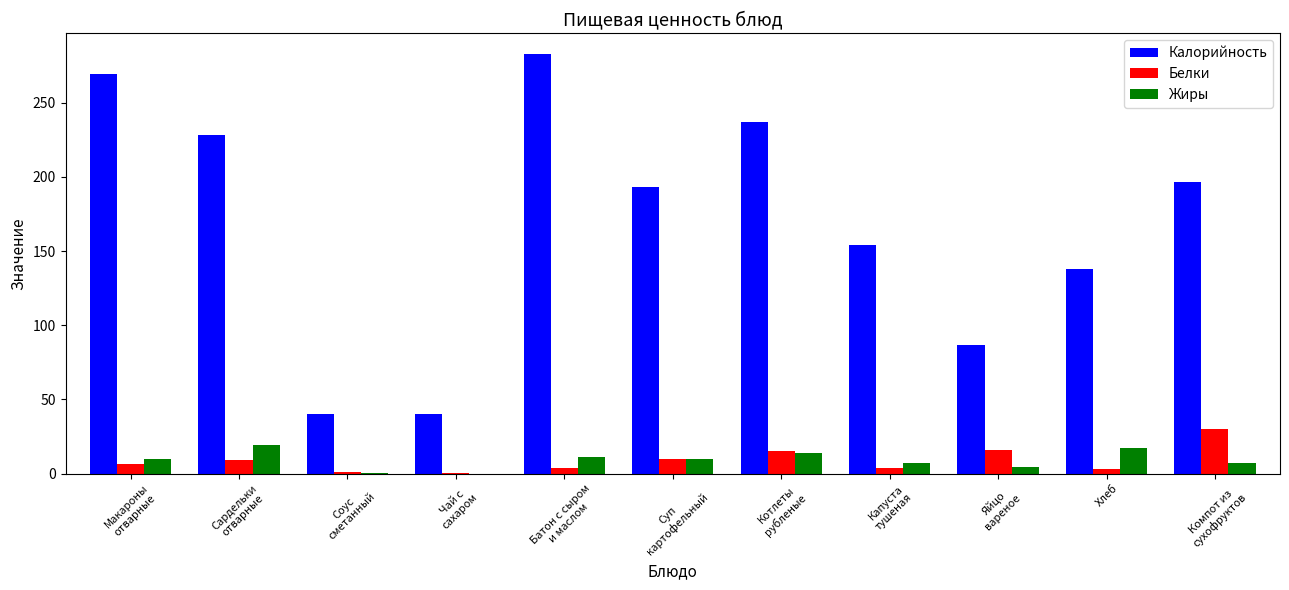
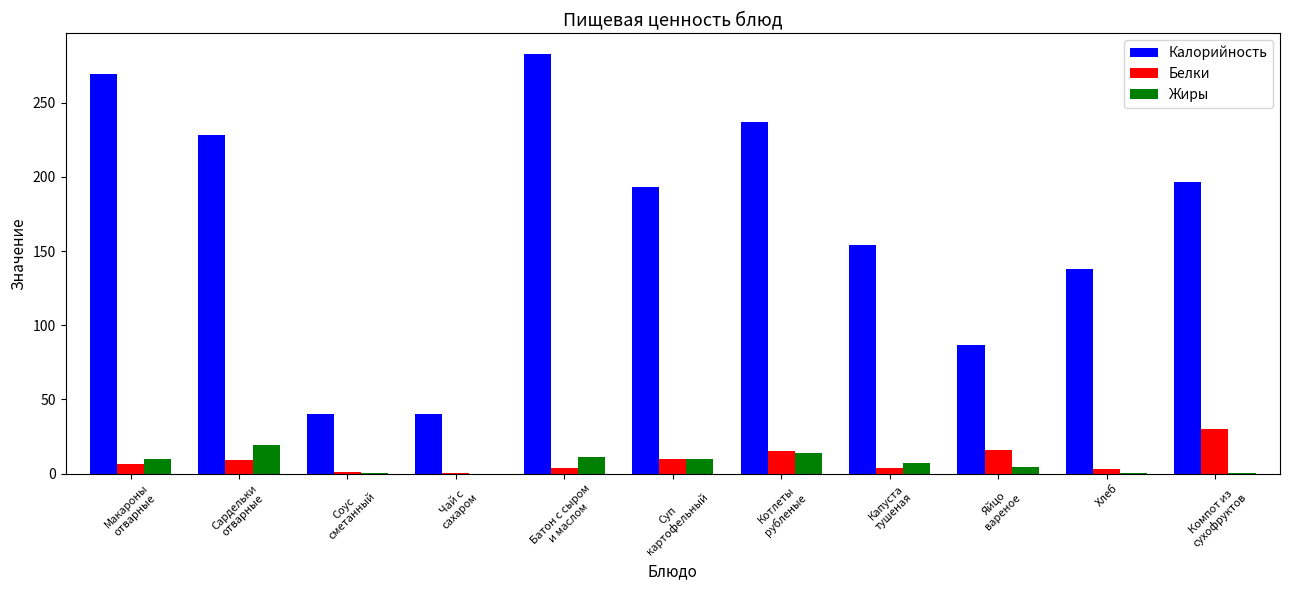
  {
    "Калорийность": {
      "Макароны отварные": 269,
      "Сардельки отварные": 228,
      "Соус сметанный": 40,
      "Чай с сахаром": 40,
      "Батон с сыром и маслом": 283,
      "Суп картофельный": 193,
      "Котлеты рубленые": 237,
      "Капуста тушеная": 154,
      "Яйцо вареное": 87,
      "Хлеб": 138,
      "Компот из сухофруктов": 196
    },
    "Белки": {
      "Макароны отварные": 7,
      "Сардельки отварные": 9,
      "Батон с сыром и маслом": 4,
      "Суп картофельный": 10,
      "Котлеты рубленые": 15,
      "Капуста тушеная": 4,
      "Яйцо вареное": 16,
      "Хлеб": 3,
      "Компот из сухофруктов": 30
    },
    "Жиры": {
      "Макароны отварные": 10,
      "Сардельки отварные": 19,
      "Чай с сахаром": 0,
      "Батон с сыром и маслом": 11,
      "Суп картофельный": 10,
      "Котлеты рубленые": 14,
      "Капуста тушеная": 7,
      "Яйцо вареное": 5,
-     "Хлеб": 18,
-     "Компот из сухофруктов": 7
+     "Хлеб": 1,
+     "Компот из сухофруктов": 0
    }
  }
